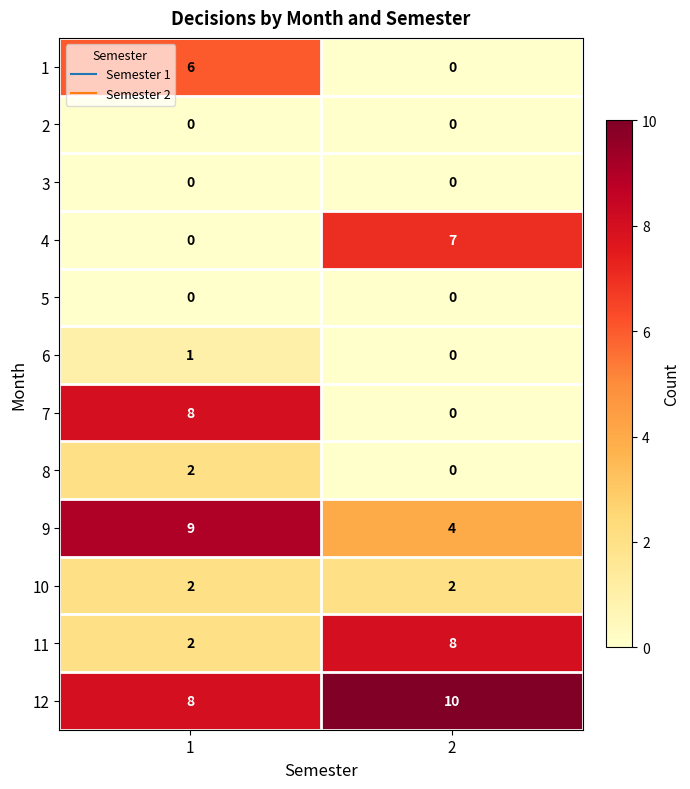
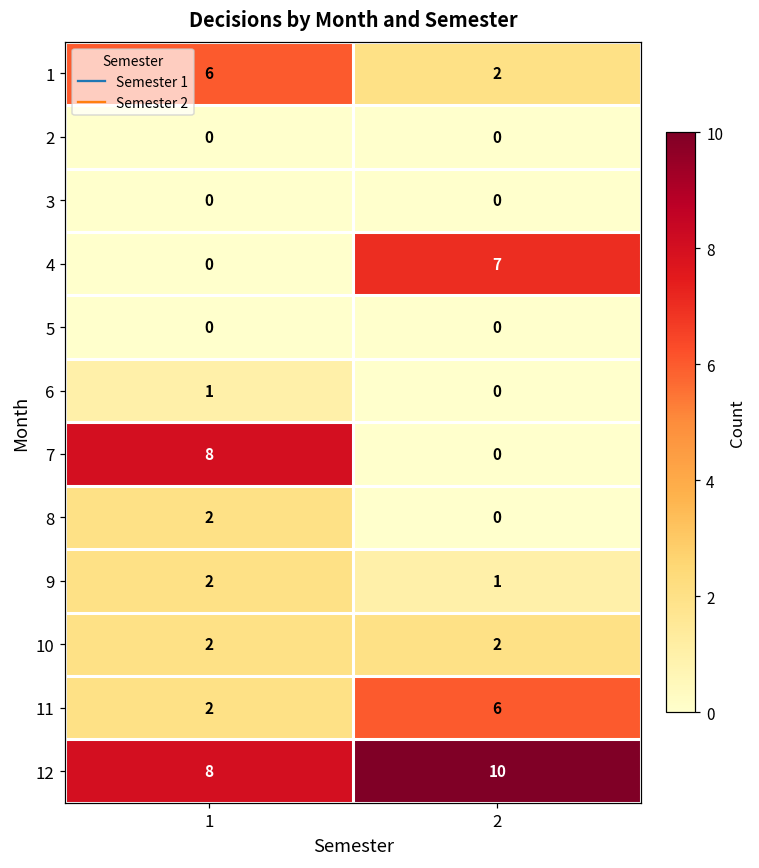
  {
    "1": {
      "1": 6,
-     "2": 0
+     "2": 2
    },
    "2": {
      "1": 0,
      "2": 0
    },
    "3": {
      "1": 0,
      "2": 0
    },
    "4": {
      "1": 0,
      "2": 7
    },
    "5": {
      "1": 0,
      "2": 0
    },
    "6": {
      "1": 1,
      "2": 0
    },
    "7": {
      "1": 8,
      "2": 0
    },
    "8": {
      "1": 2,
      "2": 0
    },
    "9": {
-     "1": 9,
-     "2": 4
+     "1": 2,
+     "2": 1
    },
    "10": {
      "1": 2,
      "2": 2
    },
    "11": {
      "1": 2,
-     "2": 8
+     "2": 6
    },
    "12": {
      "1": 8,
      "2": 10
    }
  }
